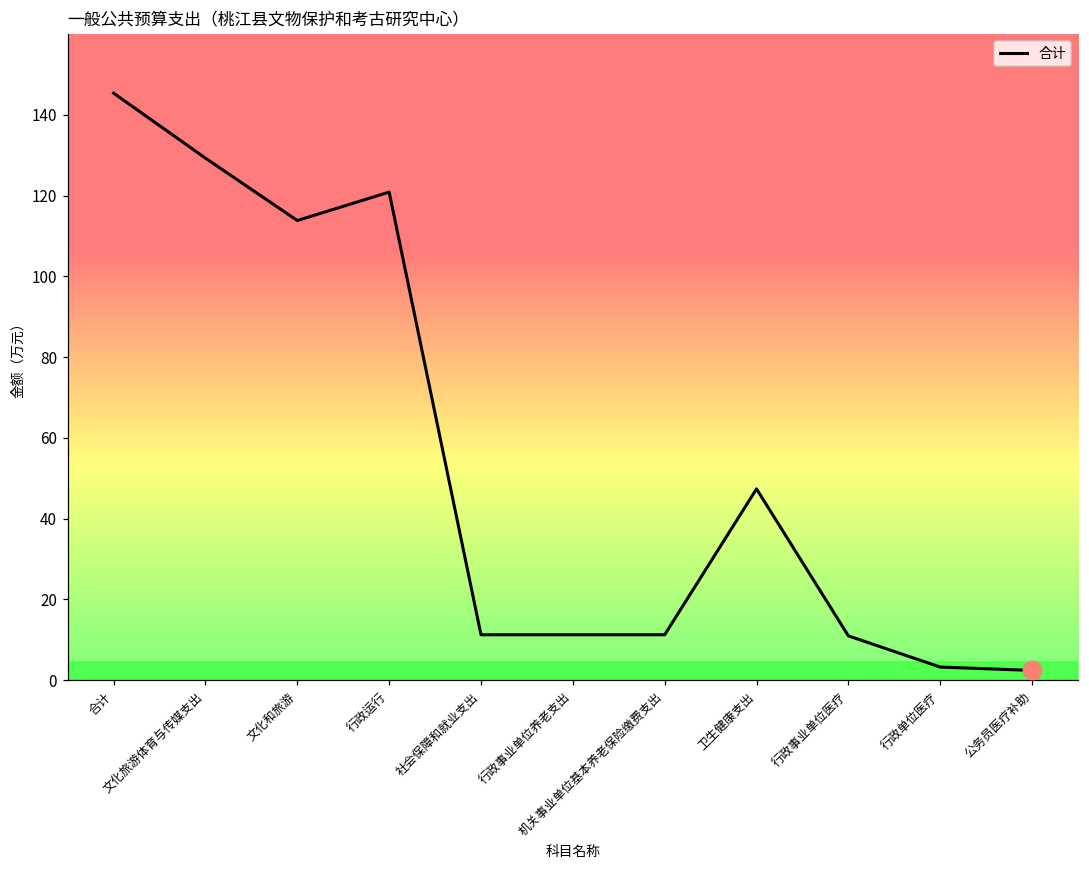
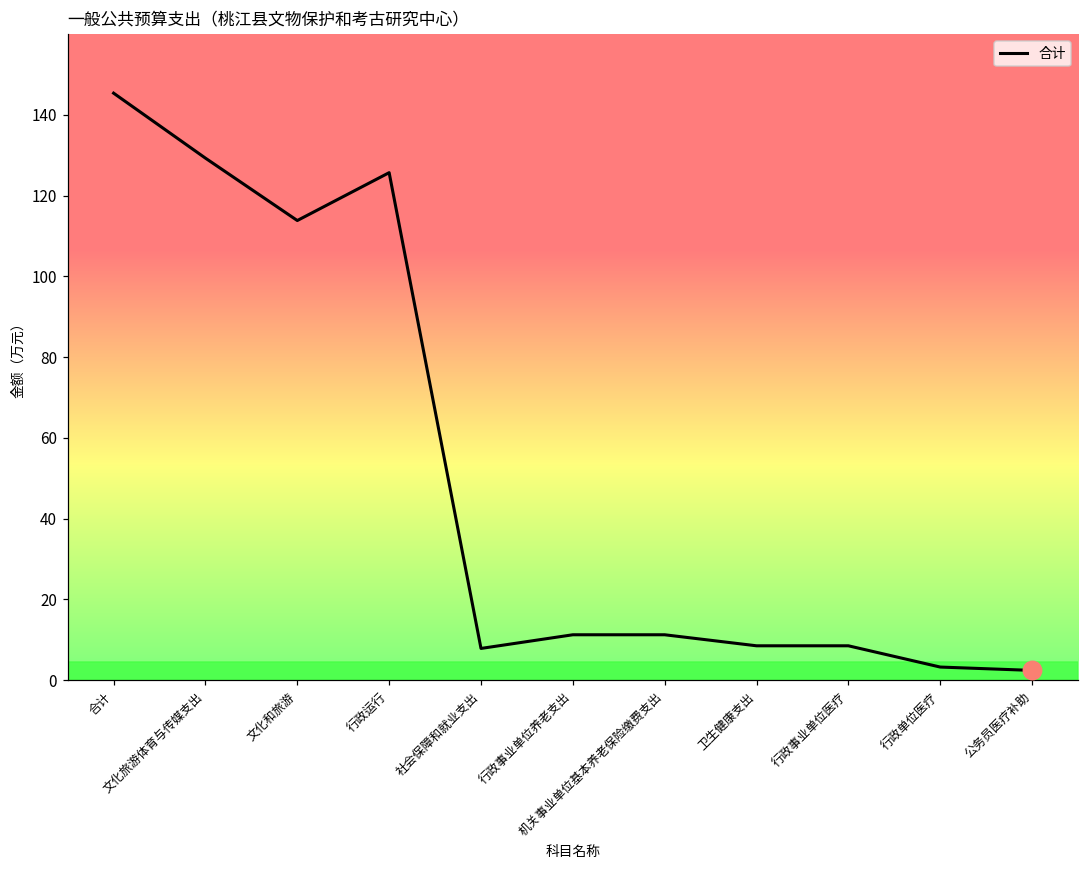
  {
    "合计": {
      "合计": 145,
      "文化旅游体育与传媒支出": 129,
      "文化和旅游": 114,
-     "行政运行": 121,
-     "社会保障和就业支出": 11,
+     "行政运行": 126,
+     "社会保障和就业支出": 8,
      "行政事业单位养老支出": 11,
      "机关事业单位基本养老保险缴费支出": 11,
-     "卫生健康支出": 47,
-     "行政事业单位医疗": 11
+     "卫生健康支出": 8,
+     "行政事业单位医疗": 8
    }
  }
